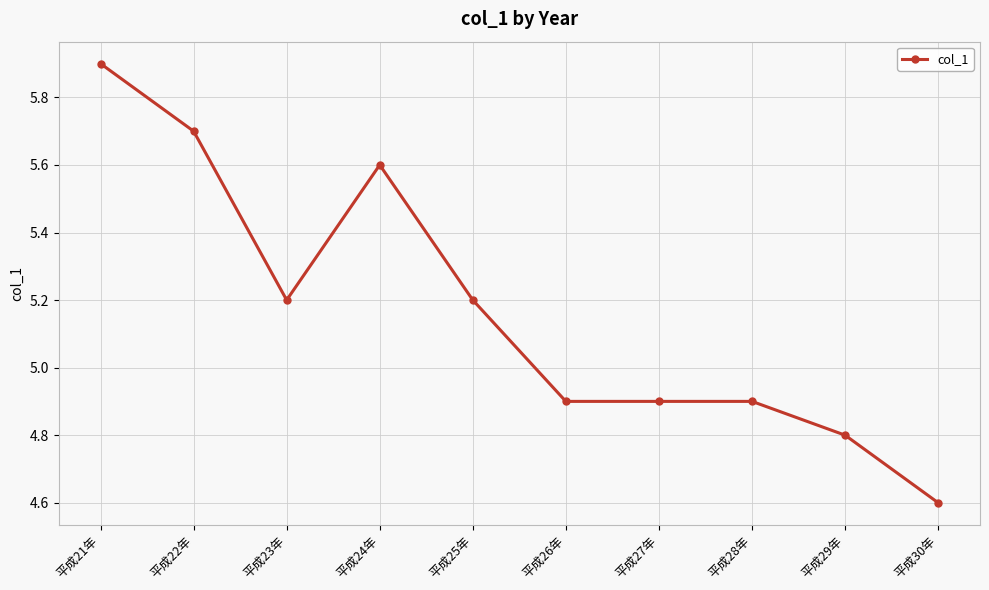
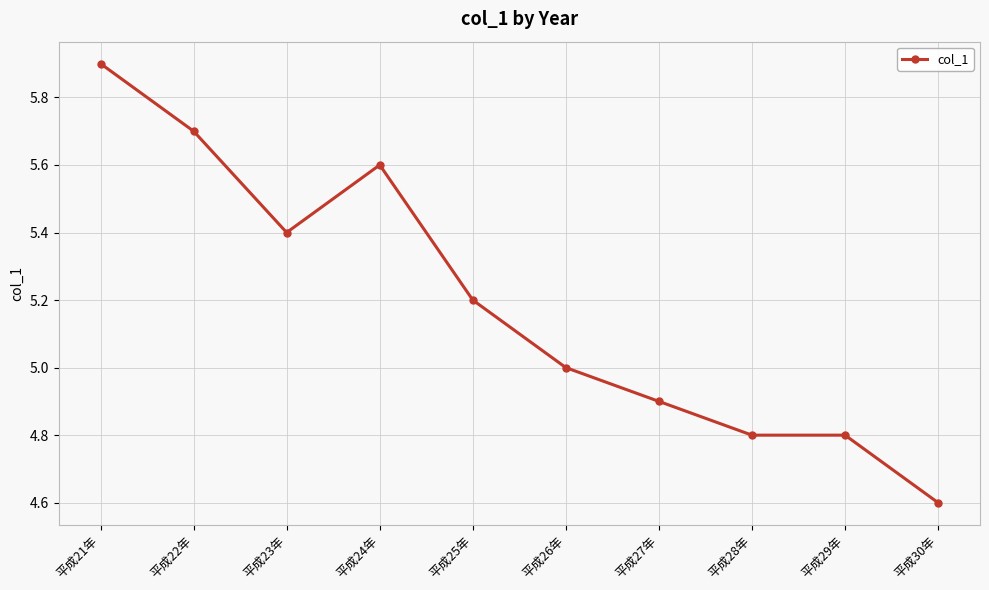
  {
    "平成21年": 5.9,
    "平成22年": 5.7,
-   "平成23年": 5.2,
+   "平成23年": 5.4,
    "平成24年": 5.6,
    "平成25年": 5.2,
-   "平成26年": 4.9,
+   "平成26年": 5.0,
    "平成27年": 4.9,
-   "平成28年": 4.9,
+   "平成28年": 4.8,
    "平成29年": 4.8,
    "平成30年": 4.6
  }
